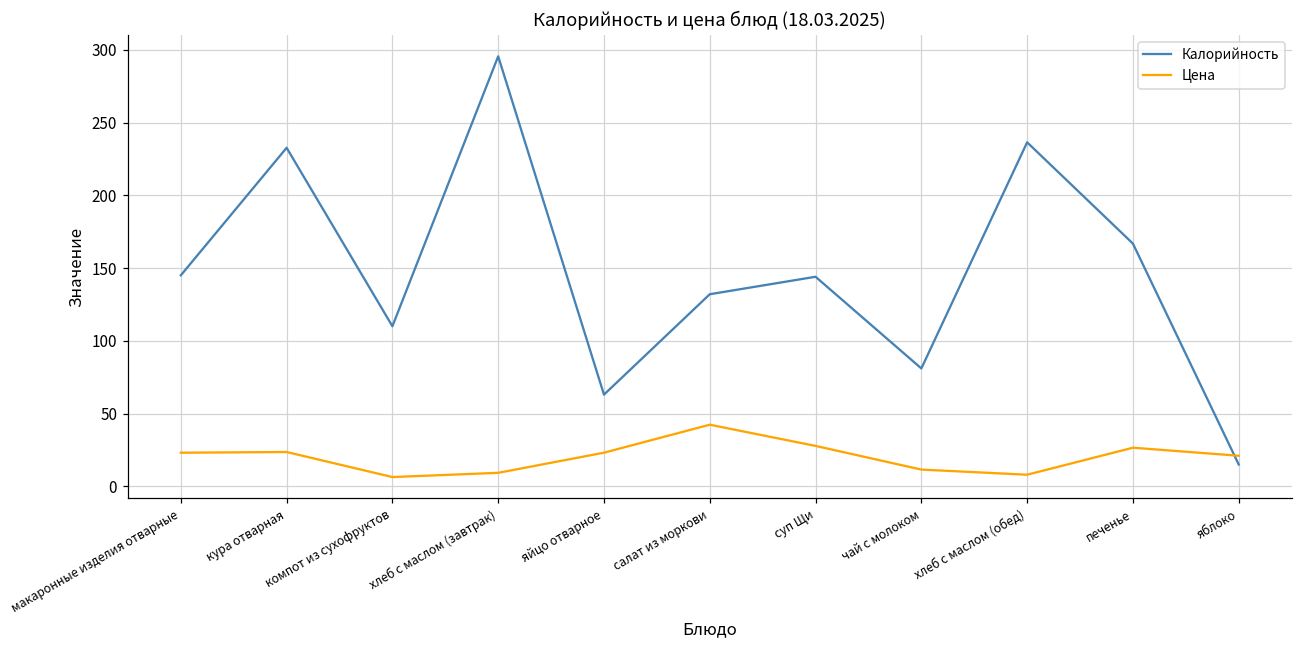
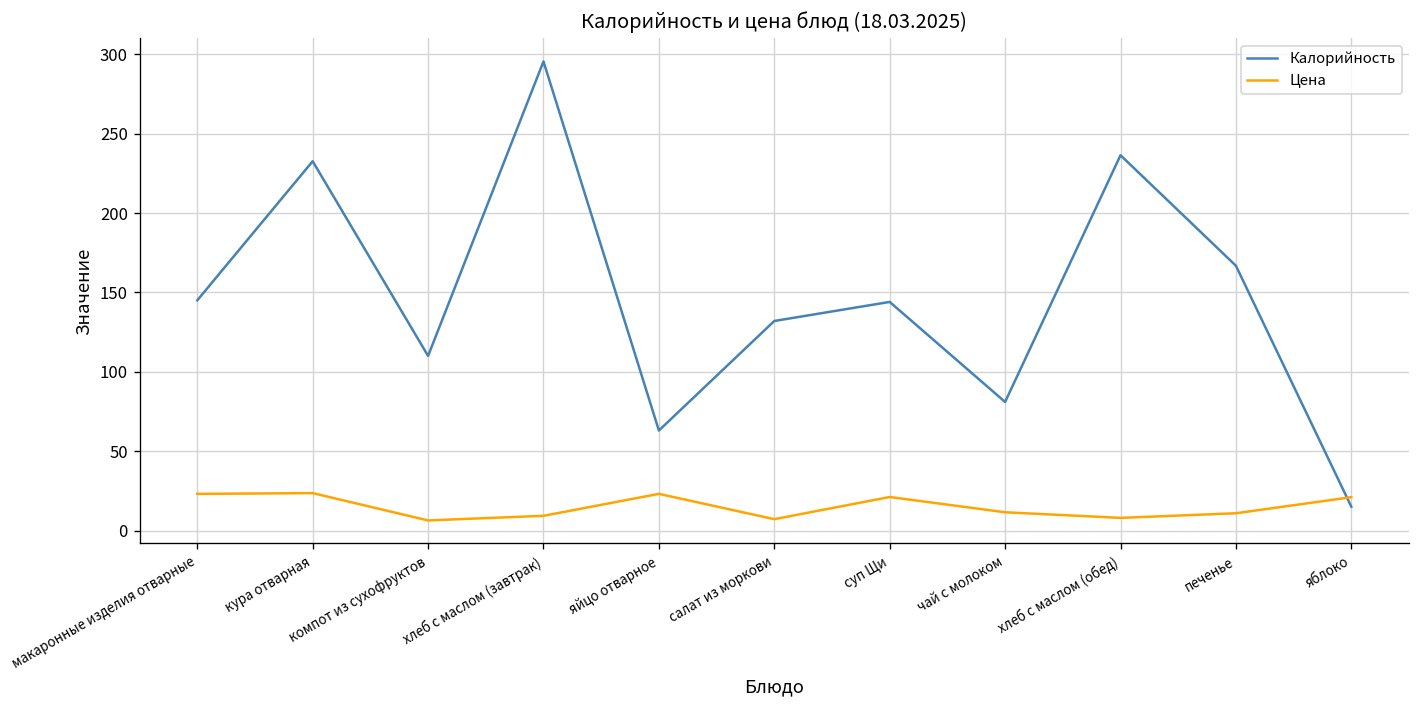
  {
    "Калорийность": {
      "макаронные изделия отварные": 145,
      "кура отварная": 233,
      "компот из сухофруктов": 110,
      "хлеб с маслом (завтрак)": 296,
      "яйцо отварное": 63,
      "салат из моркови": 132,
      "суп Щи": 144,
      "чай с молоком": 81,
      "хлеб с маслом (обед)": 236,
      "печенье": 167,
      "яблоко": 15
    },
    "Цена": {
      "макаронные изделия отварные": 23,
      "кура отварная": 24,
      "компот из сухофруктов": 6,
      "хлеб с маслом (завтрак)": 9,
      "яйцо отварное": 23,
-     "салат из моркови": 42,
-     "суп Щи": 28,
+     "салат из моркови": 7,
+     "суп Щи": 21,
      "чай с молоком": 12,
      "хлеб с маслом (обед)": 8,
-     "печенье": 27,
+     "печенье": 11,
      "яблоко": 21
    }
  }
